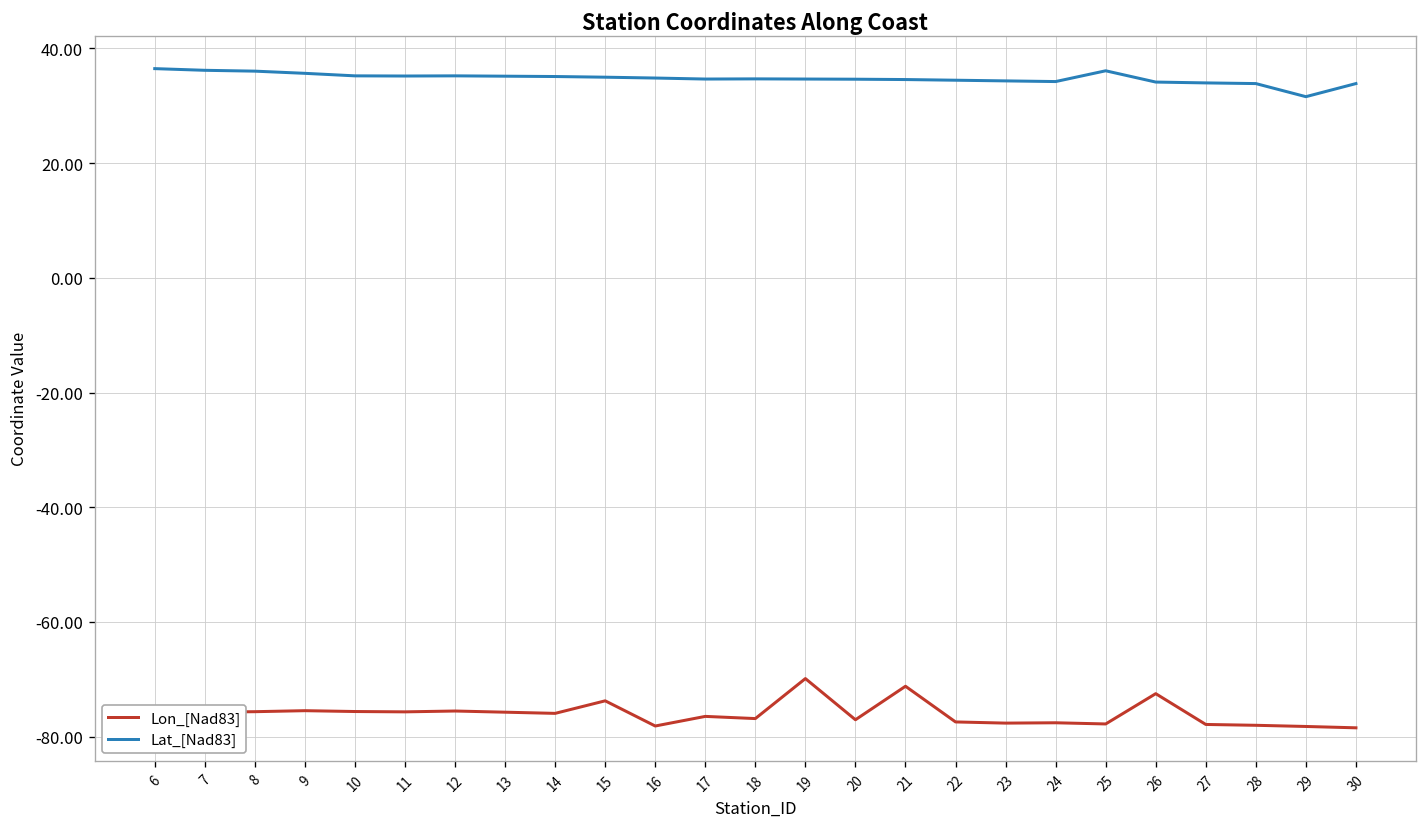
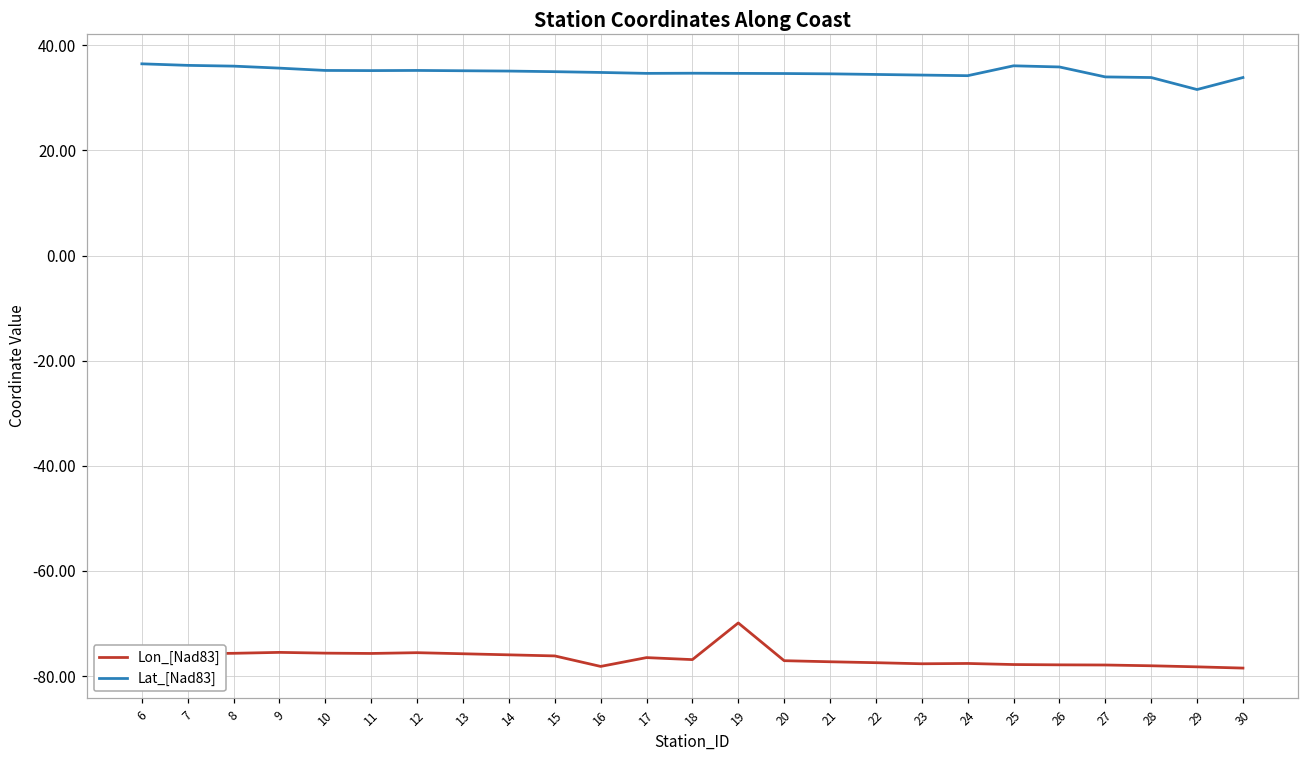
  {
    "Lon_[Nad83]": {
      "8": -76,
      "9": -75,
      "10": -76,
      "11": -76,
      "12": -76,
      "13": -76,
      "14": -76,
-     "15": -74,
+     "15": -76,
      "16": -78,
      "17": -76,
      "18": -77,
      "19": -70,
      "20": -77,
-     "21": -71,
+     "21": -77,
      "22": -77,
      "23": -78,
      "24": -78,
      "25": -78,
-     "26": -73,
+     "26": -78,
      "27": -78,
      "28": -78,
      "29": -78,
      "30": -78
    },
    "Lat_[Nad83]": {
      "6": 36,
      "7": 36,
      "8": 36,
      "9": 36,
      "10": 35,
      "11": 35,
      "12": 35,
      "13": 35,
      "14": 35,
      "15": 35,
      "16": 35,
      "17": 35,
      "18": 35,
      "19": 35,
      "20": 35,
      "21": 35,
      "22": 34,
      "23": 34,
      "24": 34,
      "25": 36,
-     "26": 34,
+     "26": 36,
      "27": 34,
      "28": 34,
      "29": 32,
      "30": 34
    }
  }
